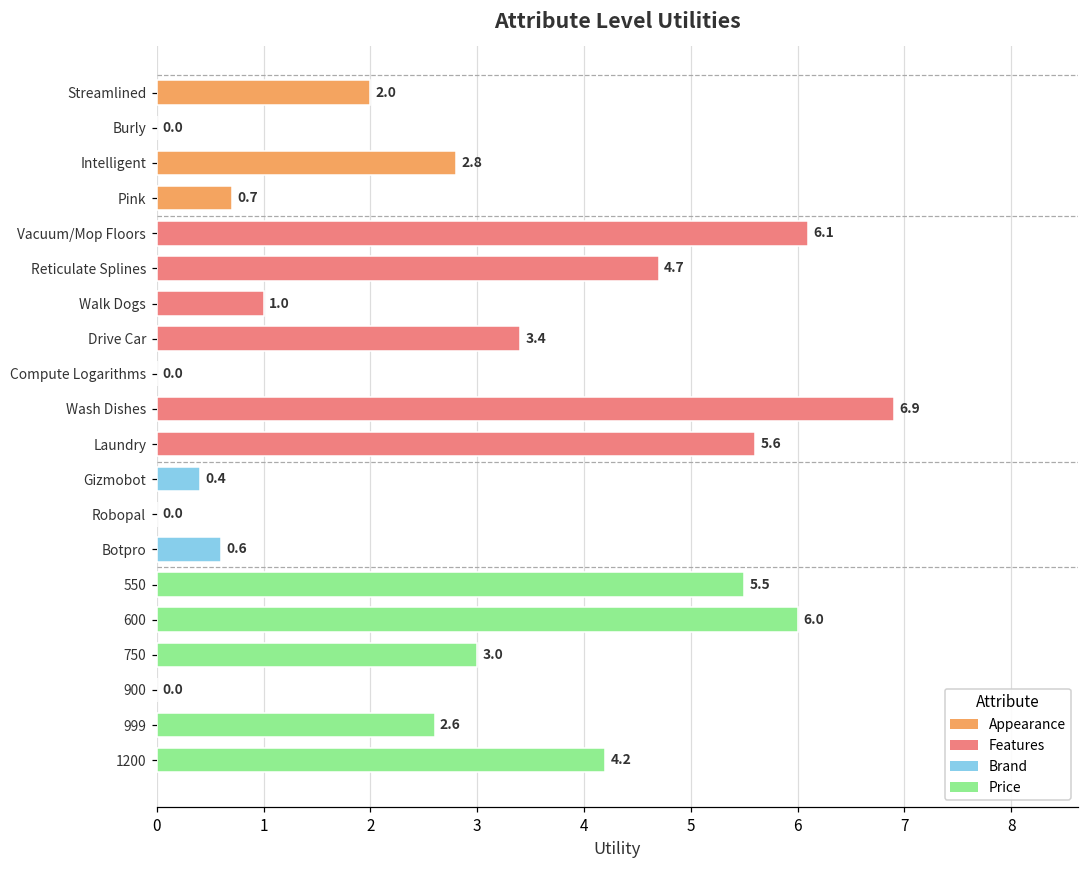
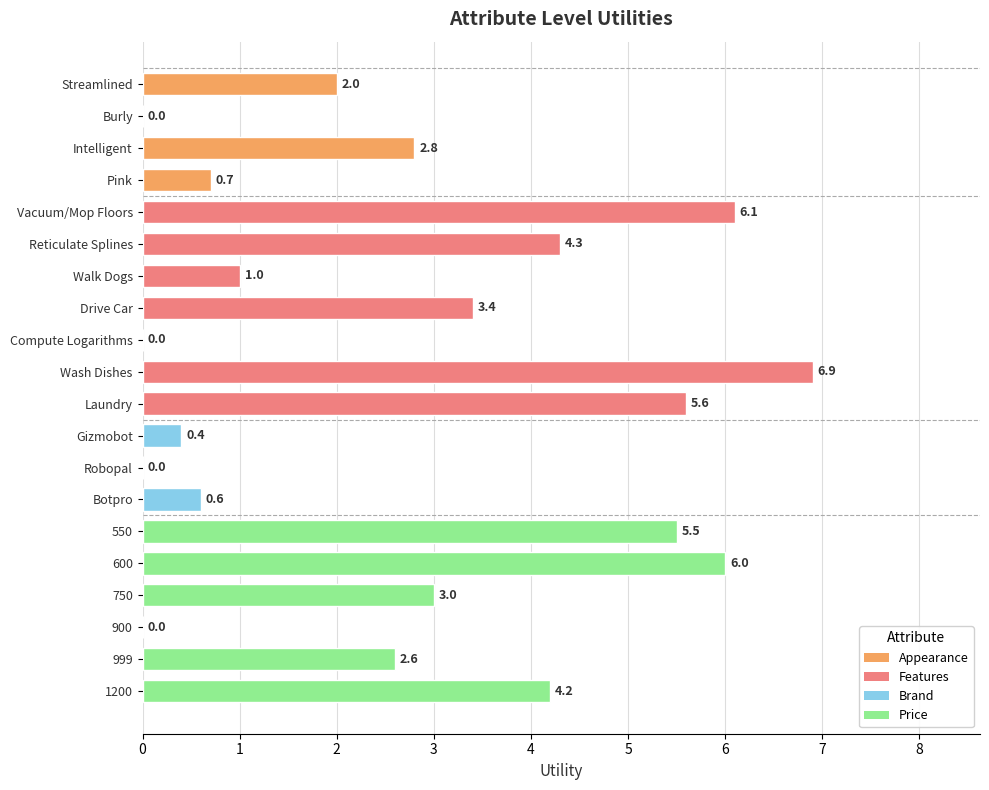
  {
    "Streamlined": 2.0,
    "Burly": 0.0,
    "Intelligent": 2.8,
    "Pink": 0.7,
    "Vacuum/Mop Floors": 6.1,
-   "Reticulate Splines": 4.7,
+   "Reticulate Splines": 4.3,
    "Walk Dogs": 1.0,
    "Drive Car": 3.4,
    "Compute Logarithms": 0.0,
    "Wash Dishes": 6.9,
    "Laundry": 5.6,
    "Gizmobot": 0.4,
    "Robopal": 0.0,
    "Botpro": 0.6,
    "550": 5.5,
    "600": 6.0,
    "750": 3.0,
    "900": 0.0,
    "999": 2.6,
    "1200": 4.2
  }
